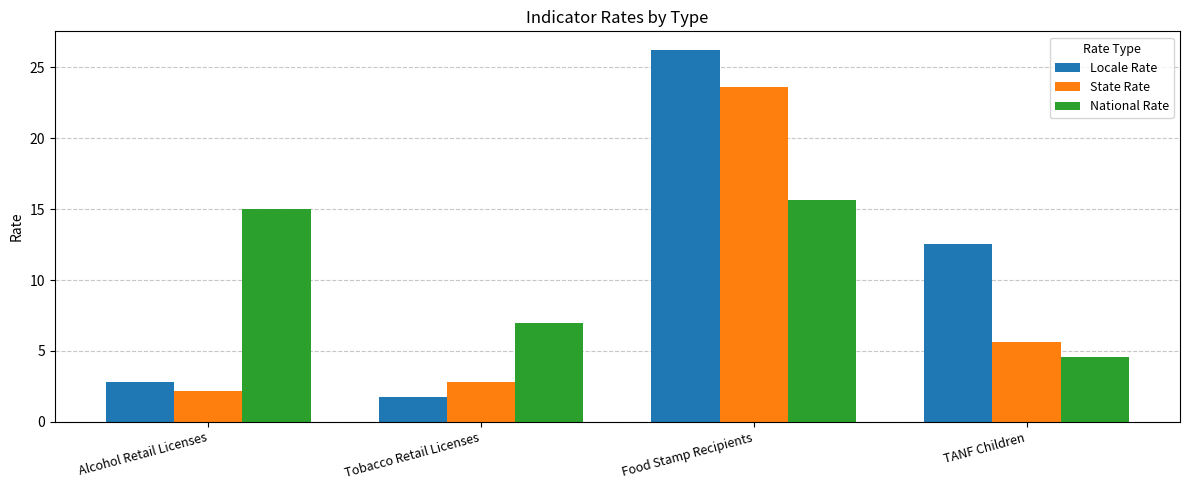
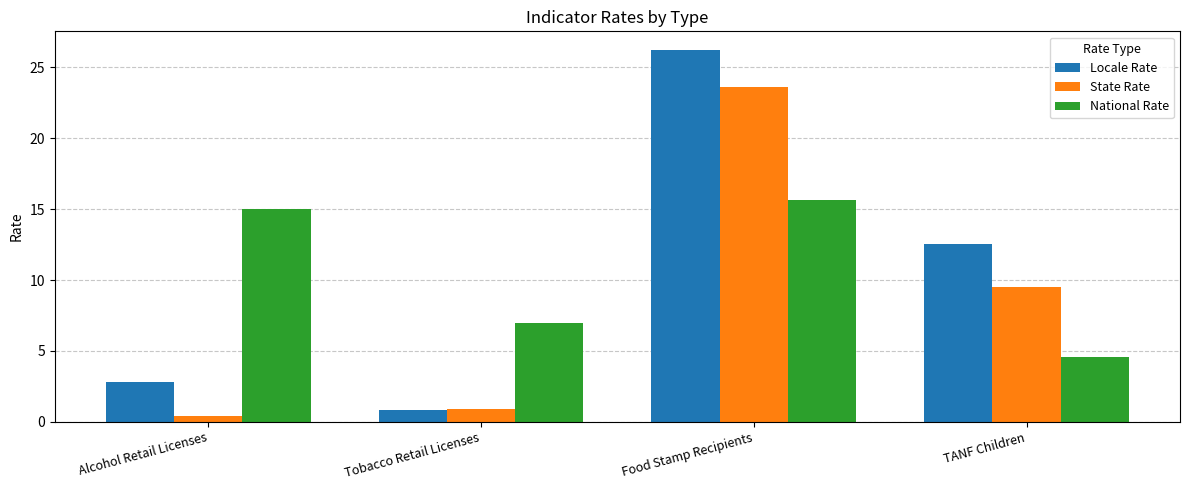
  {
    "Locale Rate": {
      "Alcohol Retail Licenses": 2.8,
-     "Tobacco Retail Licenses": 1.7,
+     "Tobacco Retail Licenses": 0.9,
      "Food Stamp Recipients": 26.2,
      "TANF Children": 12.5
    },
    "State Rate": {
-     "Alcohol Retail Licenses": 2.2,
-     "Tobacco Retail Licenses": 2.8,
+     "Alcohol Retail Licenses": 0.4,
+     "Tobacco Retail Licenses": 0.9,
      "Food Stamp Recipients": 23.6,
-     "TANF Children": 5.6
+     "TANF Children": 9.5
    },
    "National Rate": {
      "Alcohol Retail Licenses": 15.0,
      "Tobacco Retail Licenses": 7.0,
      "Food Stamp Recipients": 15.7,
      "TANF Children": 4.6
    }
  }
